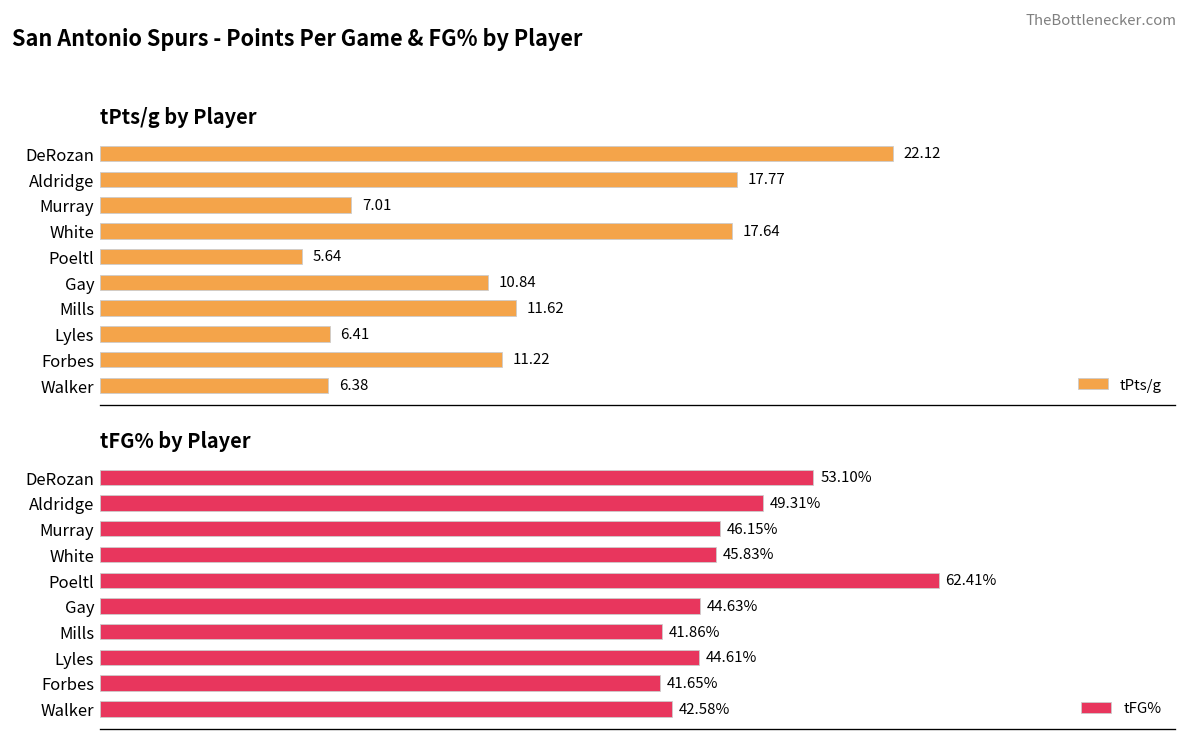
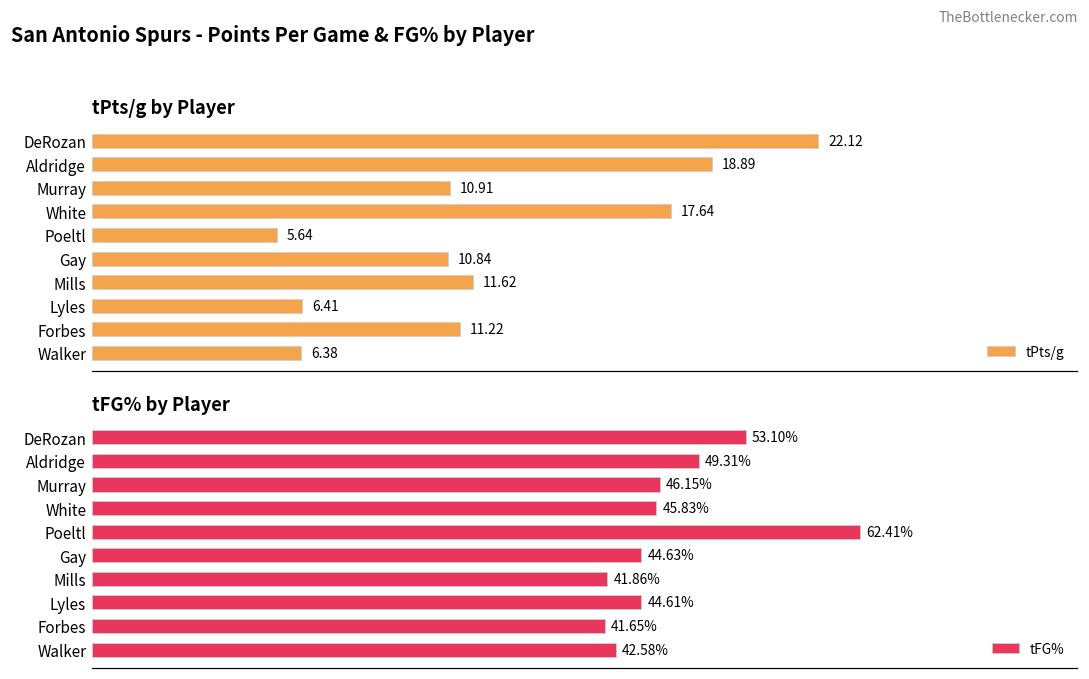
  {
    "tPts/g by Player": {
      "DeRozan": "22.12",
-     "Aldridge": "17.77",
-     "Murray": "7.01",
+     "Aldridge": "18.89",
+     "Murray": "10.91",
      "White": "17.64",
      "Poeltl": "5.64",
      "Gay": "10.84",
      "Mills": "11.62",
      "Lyles": "6.41",
      "Forbes": "11.22",
      "Walker": "6.38"
    },
    "tFG% by Player": {
      "DeRozan": "53.10%",
      "Aldridge": "49.31%",
      "Murray": "46.15%",
      "White": "45.83%",
      "Poeltl": "62.41%",
      "Gay": "44.63%",
      "Mills": "41.86%",
      "Lyles": "44.61%",
      "Forbes": "41.65%",
      "Walker": "42.58%"
    }
  }
